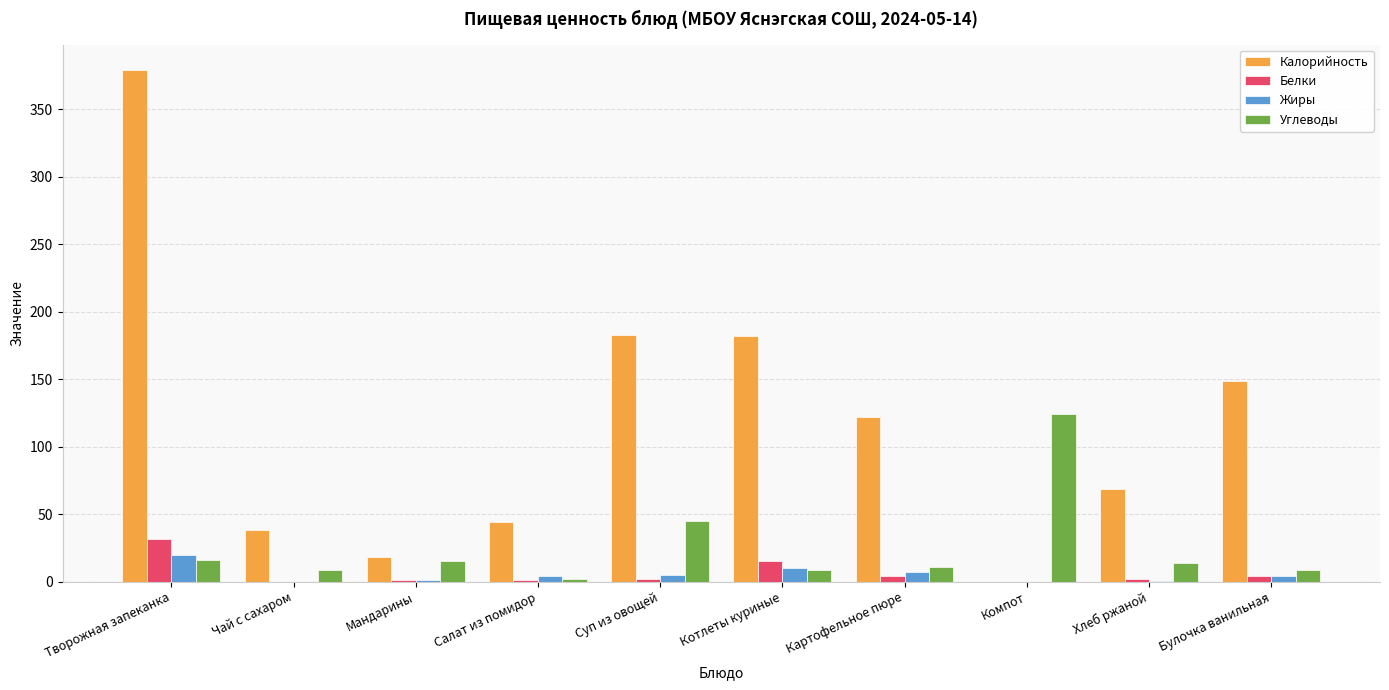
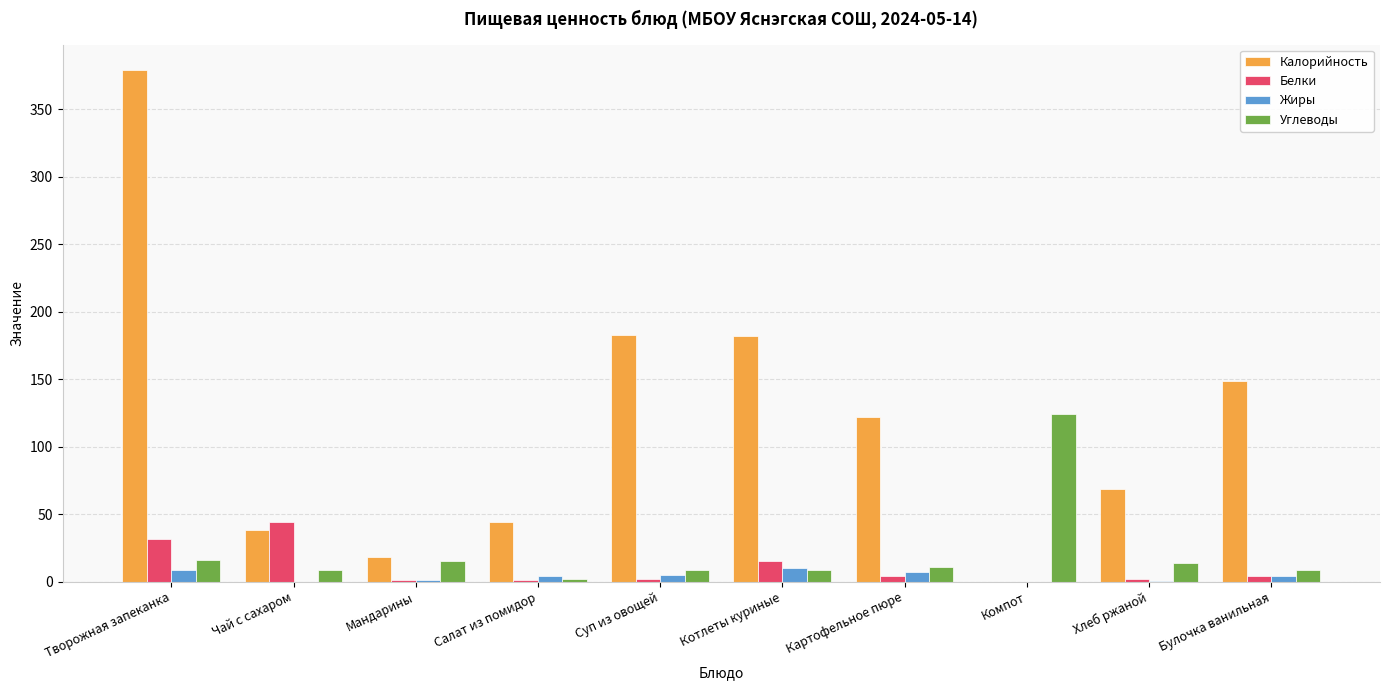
  {
    "Калорийность": {
      "Творожная запеканка": 379,
      "Чай с сахаром": 38,
      "Мандарины": 18,
      "Салат из помидор": 44,
      "Суп из овощей": 183,
      "Котлеты куриные": 182,
      "Картофельное пюре": 122,
      "Компот": 0,
      "Хлеб ржаной": 69,
      "Булочка ванильная": 149
    },
    "Белки": {
      "Творожная запеканка": 32,
-     "Чай с сахаром": 0,
+     "Чай с сахаром": 44,
      "Суп из овощей": 2,
      "Котлеты куриные": 15,
      "Картофельное пюре": 4,
      "Компот": 0,
      "Хлеб ржаной": 2,
      "Булочка ванильная": 4
    },
    "Жиры": {
-     "Творожная запеканка": 20,
+     "Творожная запеканка": 9,
      "Чай с сахаром": 0,
      "Салат из помидор": 4,
      "Суп из овощей": 5,
      "Котлеты куриные": 10,
      "Картофельное пюре": 7,
      "Компот": 0,
      "Булочка ванильная": 4
    },
    "Углеводы": {
      "Творожная запеканка": 16,
      "Чай с сахаром": 9,
      "Мандарины": 15,
      "Салат из помидор": 2,
-     "Суп из овощей": 45,
+     "Суп из овощей": 9,
      "Котлеты куриные": 9,
      "Картофельное пюре": 11,
      "Компот": 124,
      "Хлеб ржаной": 14,
      "Булочка ванильная": 9
    }
  }
